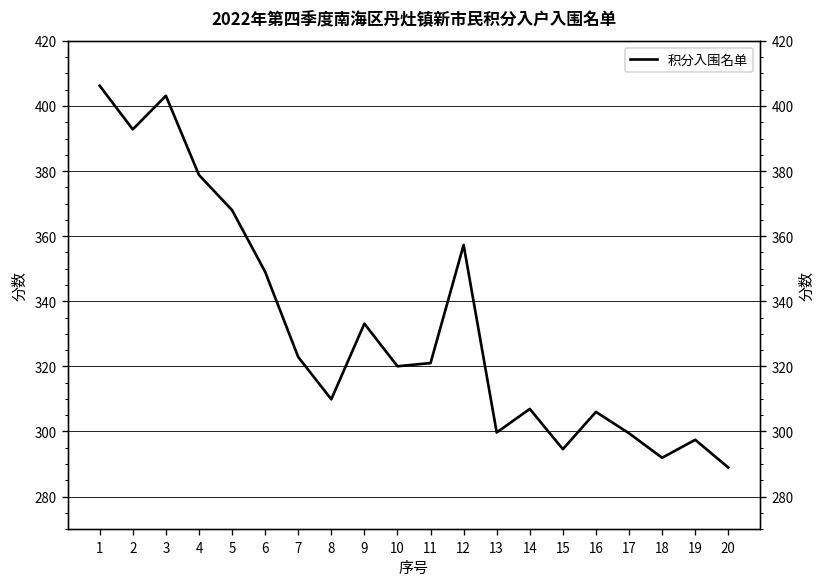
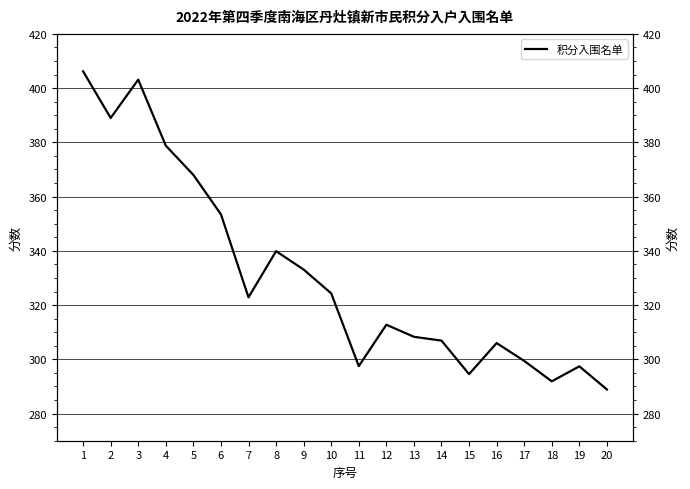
  {
    "1": 406,
-   "2": 393,
+   "2": 389,
    "3": 403,
    "4": 379,
    "5": 368,
-   "6": 349,
+   "6": 353,
    "7": 323,
-   "8": 310,
+   "8": 340,
    "9": 333,
-   "10": 320,
-   "11": 321,
-   "12": 357,
-   "13": 300,
+   "10": 324,
+   "11": 298,
+   "12": 313,
+   "13": 308,
    "14": 307,
    "15": 295,
    "16": 306,
    "17": 299,
    "18": 292,
    "19": 297,
    "20": 289
  }
